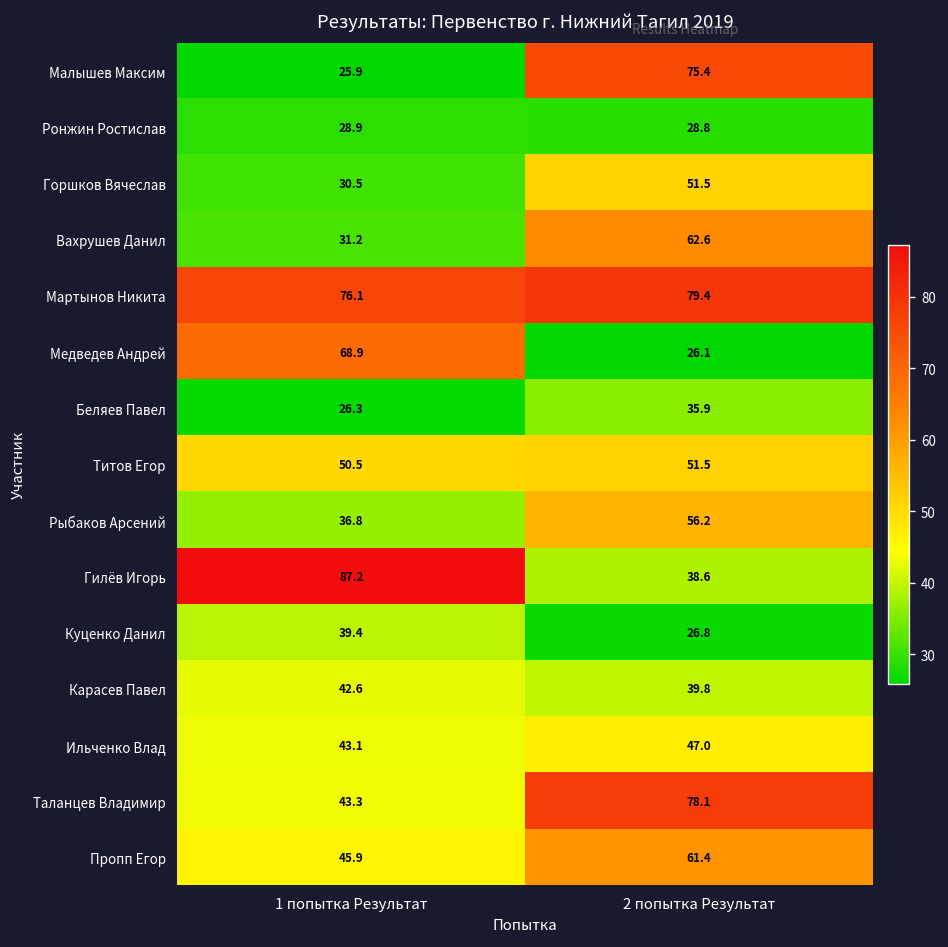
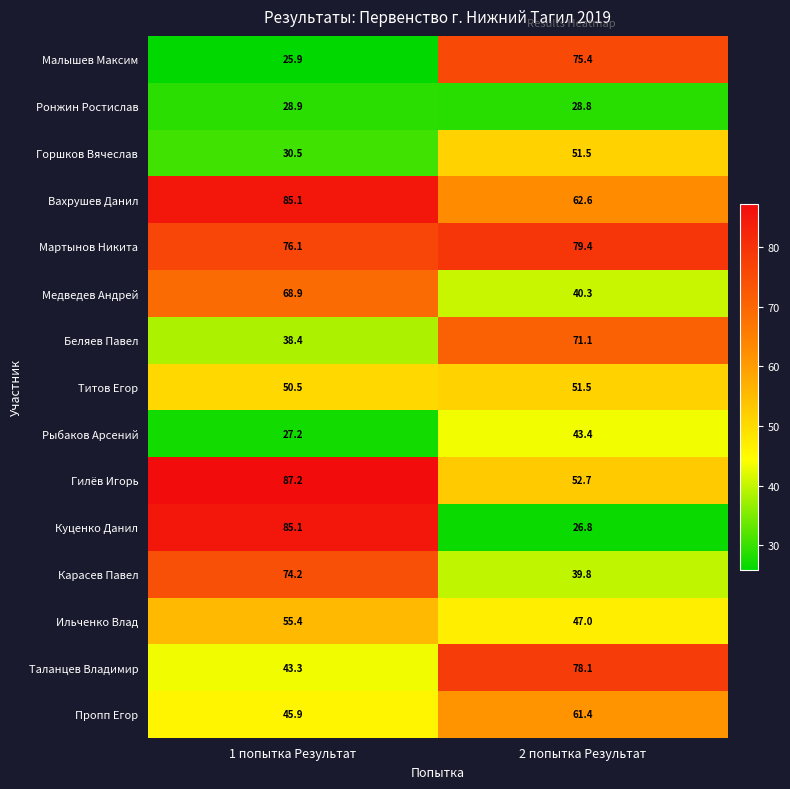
  {
    "Малышев Максим": {
      "1 попытка Результат": 25.9,
      "2 попытка Результат": 75.4
    },
    "Ронжин Ростислав": {
      "1 попытка Результат": 28.9,
      "2 попытка Результат": 28.8
    },
    "Горшков Вячеслав": {
      "1 попытка Результат": 30.5,
      "2 попытка Результат": 51.5
    },
    "Вахрушев Данил": {
-     "1 попытка Результат": 31.2,
+     "1 попытка Результат": 85.1,
      "2 попытка Результат": 62.6
    },
    "Мартынов Никита": {
      "1 попытка Результат": 76.1,
      "2 попытка Результат": 79.4
    },
    "Медведев Андрей": {
      "1 попытка Результат": 68.9,
-     "2 попытка Результат": 26.1
+     "2 попытка Результат": 40.3
    },
    "Беляев Павел": {
-     "1 попытка Результат": 26.3,
-     "2 попытка Результат": 35.9
+     "1 попытка Результат": 38.4,
+     "2 попытка Результат": 71.1
    },
    "Титов Егор": {
      "1 попытка Результат": 50.5,
      "2 попытка Результат": 51.5
    },
    "Рыбаков Арсений": {
-     "1 попытка Результат": 36.8,
-     "2 попытка Результат": 56.2
+     "1 попытка Результат": 27.2,
+     "2 попытка Результат": 43.4
    },
    "Гилёв Игорь": {
      "1 попытка Результат": 87.2,
-     "2 попытка Результат": 38.6
+     "2 попытка Результат": 52.7
    },
    "Куценко Данил": {
-     "1 попытка Результат": 39.4,
+     "1 попытка Результат": 85.1,
      "2 попытка Результат": 26.8
    },
    "Карасев Павел": {
-     "1 попытка Результат": 42.6,
+     "1 попытка Результат": 74.2,
      "2 попытка Результат": 39.8
    },
    "Ильченко Влад": {
-     "1 попытка Результат": 43.1,
+     "1 попытка Результат": 55.4,
      "2 попытка Результат": 47.0
    },
    "Таланцев Владимир": {
      "1 попытка Результат": 43.3,
      "2 попытка Результат": 78.1
    },
    "Пропп Егор": {
      "1 попытка Результат": 45.9,
      "2 попытка Результат": 61.4
    }
  }
